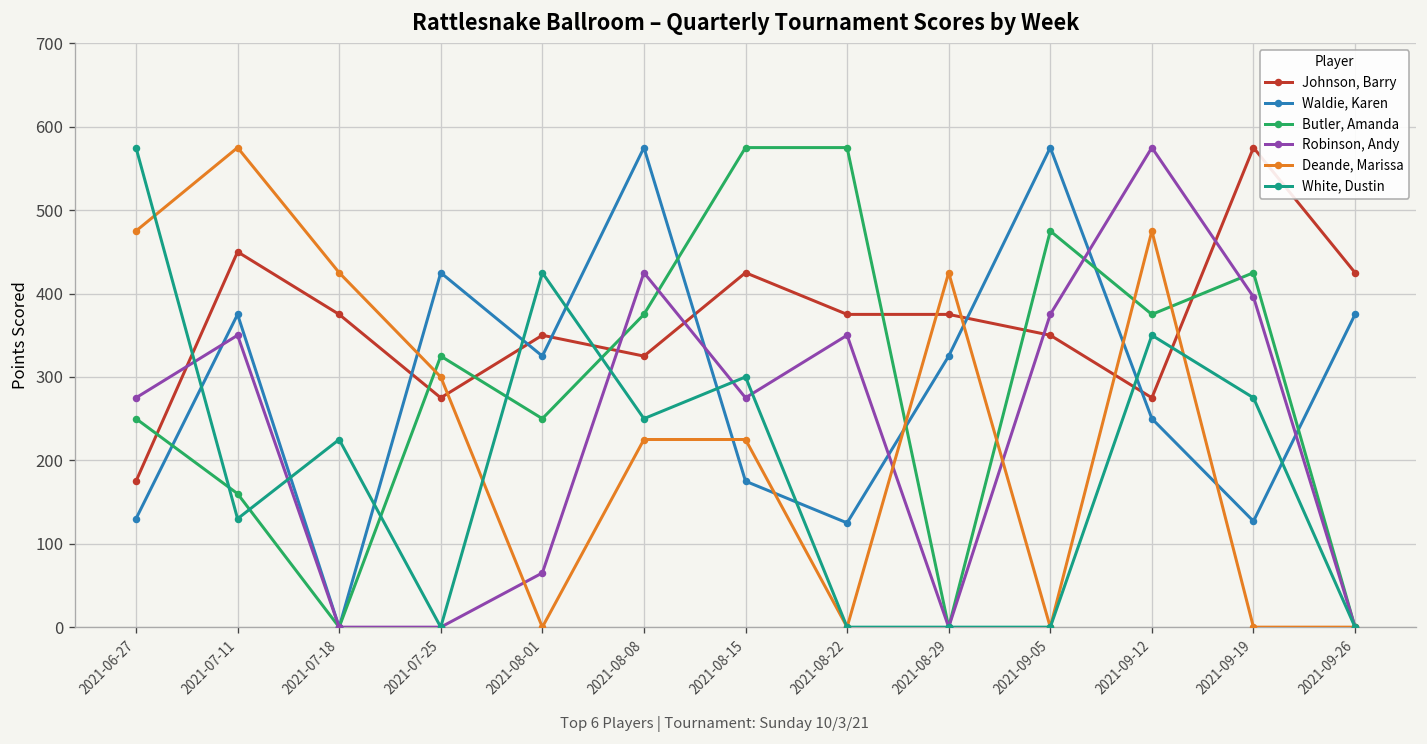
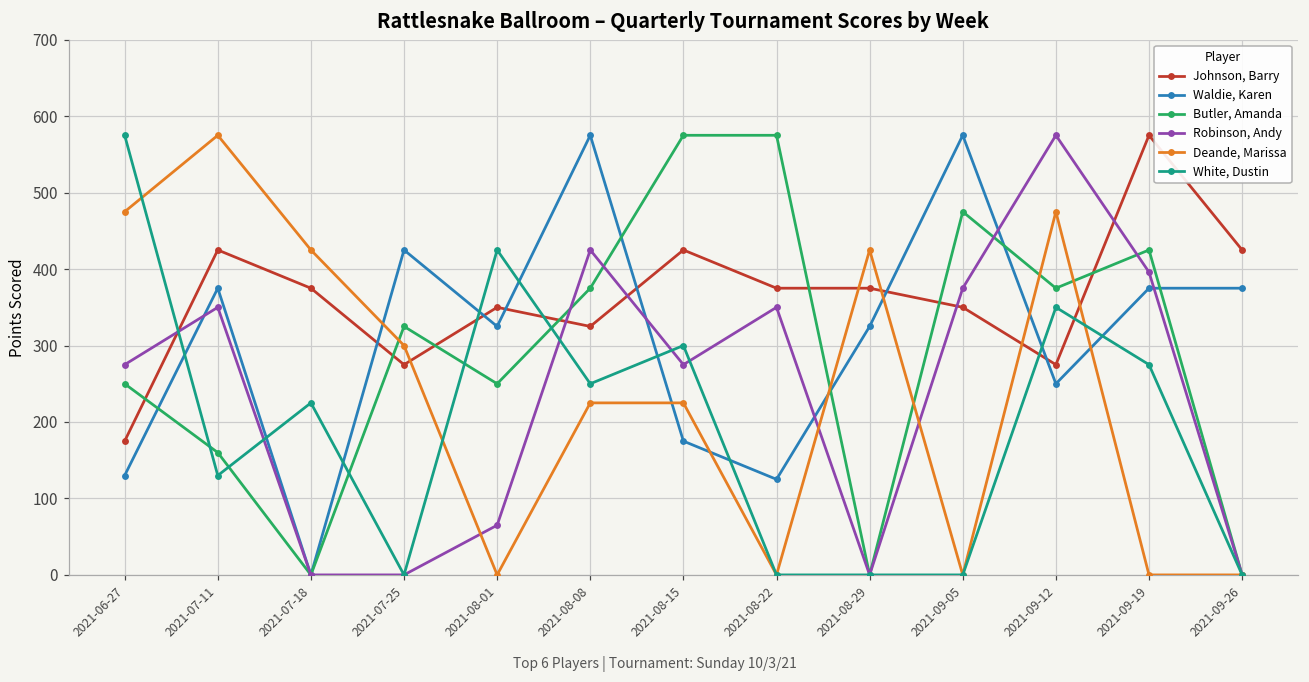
  {
    "Johnson, Barry": {
      "2021-06-27": 180,
-     "2021-07-11": 450,
+     "2021-07-11": 430,
      "2021-07-18": 380,
      "2021-07-25": 280,
      "2021-08-01": 350,
      "2021-08-08": 330,
      "2021-08-15": 430,
      "2021-08-22": 380,
      "2021-08-29": 380,
      "2021-09-05": 350,
      "2021-09-12": 280,
      "2021-09-19": 580,
      "2021-09-26": 430
    },
    "Waldie, Karen": {
      "2021-06-27": 130,
      "2021-07-11": 380,
      "2021-07-25": 430,
      "2021-08-01": 330,
      "2021-08-08": 580,
      "2021-08-15": 180,
      "2021-08-22": 130,
      "2021-08-29": 330,
      "2021-09-05": 580,
      "2021-09-12": 250,
-     "2021-09-19": 130,
+     "2021-09-19": 380,
      "2021-09-26": 380
    },
    "Robinson, Andy": {
      "2021-06-27": 280,
      "2021-07-11": 350,
      "2021-08-01": 70,
      "2021-08-08": 430,
      "2021-08-15": 280,
      "2021-08-22": 350,
      "2021-09-05": 380,
      "2021-09-12": 580,
      "2021-09-19": 400
    },
    "Deande, Marissa": {
      "2021-06-27": 480,
      "2021-07-11": 580,
      "2021-07-18": 430,
      "2021-07-25": 300,
      "2021-08-01": 0,
      "2021-08-08": 230,
      "2021-08-15": 230,
      "2021-08-29": 430,
      "2021-09-12": 480,
      "2021-09-19": 0
    }
  }
